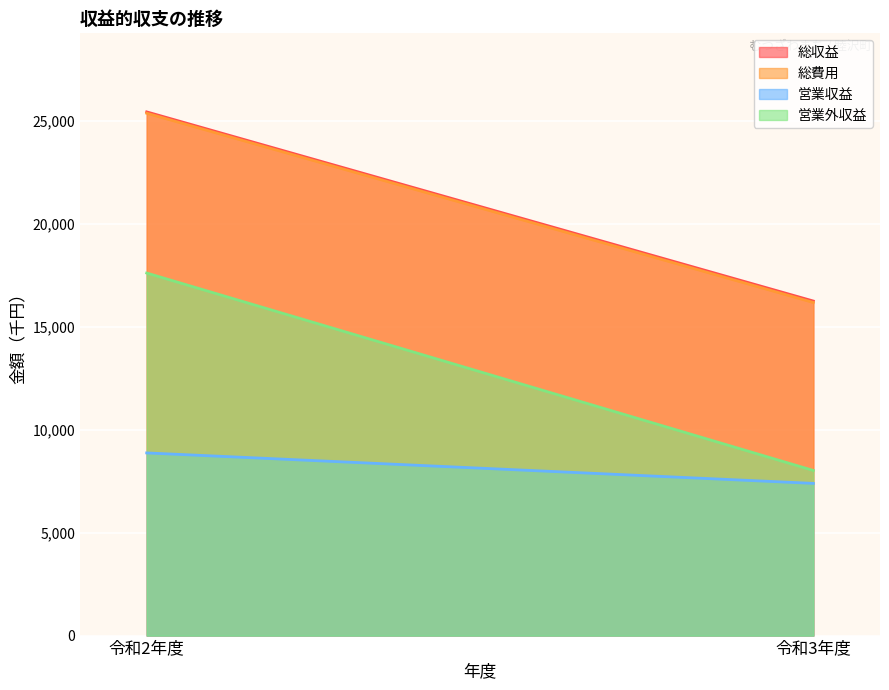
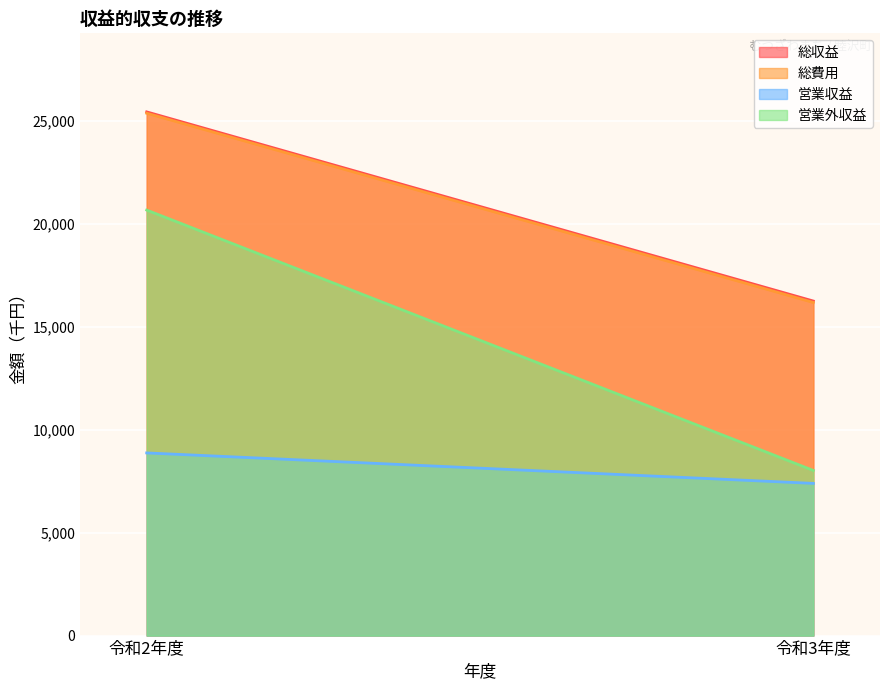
  {
    "営業収益": {
      "令和2年度": "8,900",
      "令和3年度": "7,400"
    },
    "営業外収益": {
-     "令和2年度": "17,600",
+     "令和2年度": "20,700",
      "令和3年度": "8,000"
    }
  }
